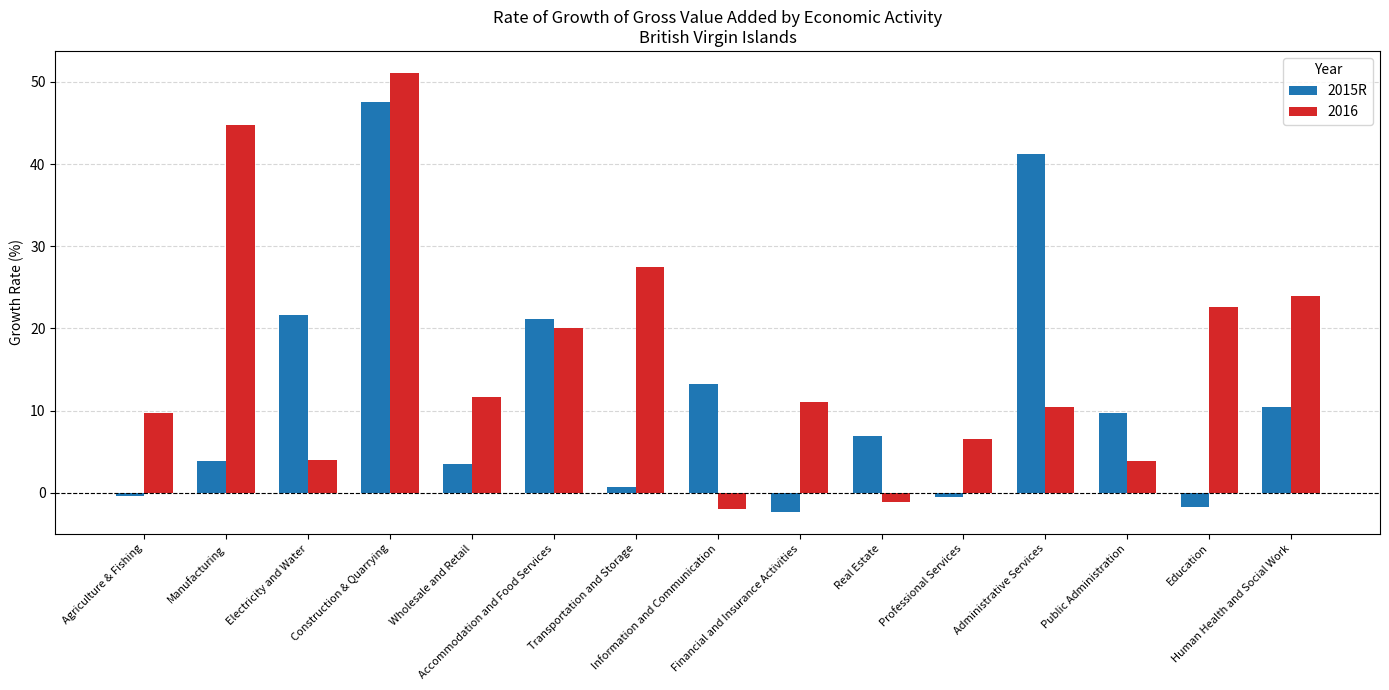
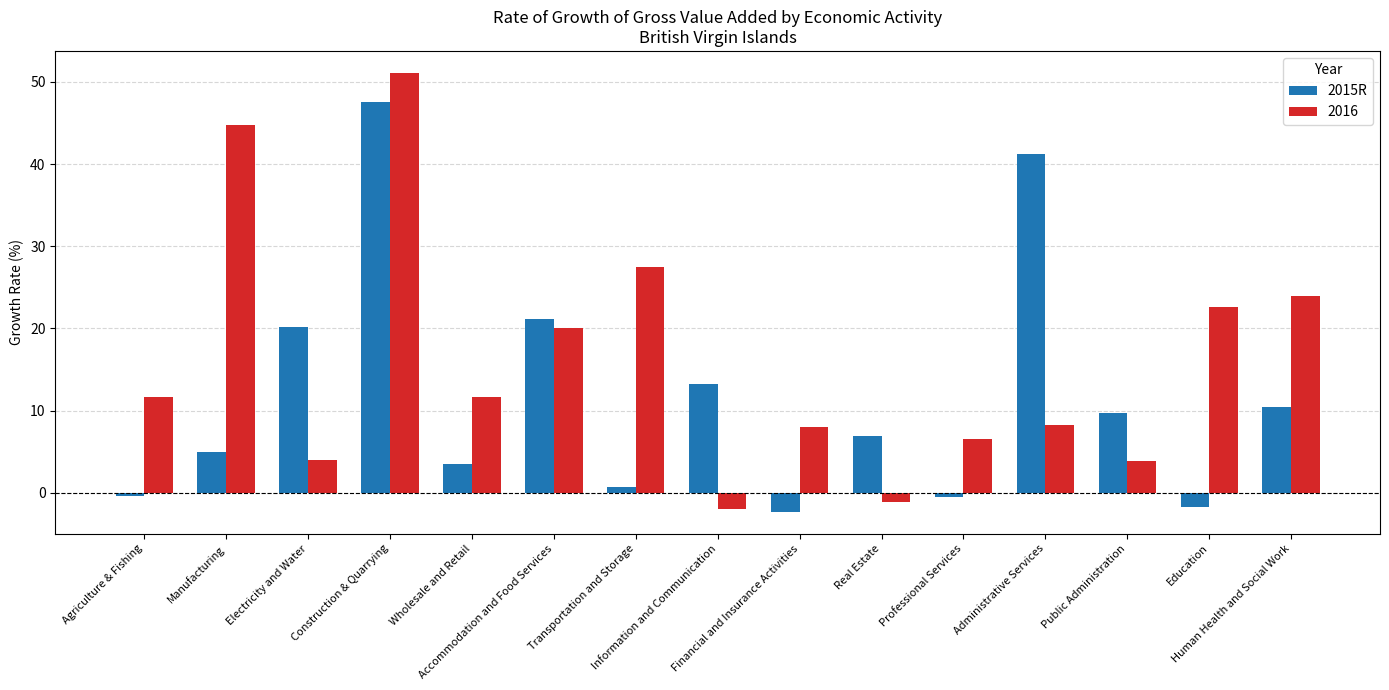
  {
    "2015R": {
      "Agriculture & Fishing": 0,
-     "Manufacturing": 4,
-     "Electricity and Water": 22,
+     "Manufacturing": 5,
+     "Electricity and Water": 20,
      "Construction & Quarrying": 48,
      "Wholesale and Retail": 4,
      "Accommodation and Food Services": 21,
      "Transportation and Storage": 1,
      "Information and Communication": 13,
      "Financial and Insurance Activities": -2,
      "Real Estate": 7,
      "Professional Services": -1,
      "Administrative Services": 41,
      "Public Administration": 10,
      "Education": -2,
      "Human Health and Social Work": 10
    },
    "2016": {
-     "Agriculture & Fishing": 10,
+     "Agriculture & Fishing": 12,
      "Manufacturing": 45,
      "Electricity and Water": 4,
      "Construction & Quarrying": 51,
      "Wholesale and Retail": 12,
      "Accommodation and Food Services": 20,
      "Transportation and Storage": 28,
      "Information and Communication": -2,
-     "Financial and Insurance Activities": 11,
+     "Financial and Insurance Activities": 8,
      "Real Estate": -1,
      "Professional Services": 7,
-     "Administrative Services": 10,
+     "Administrative Services": 8,
      "Public Administration": 4,
      "Education": 23,
      "Human Health and Social Work": 24
    }
  }
